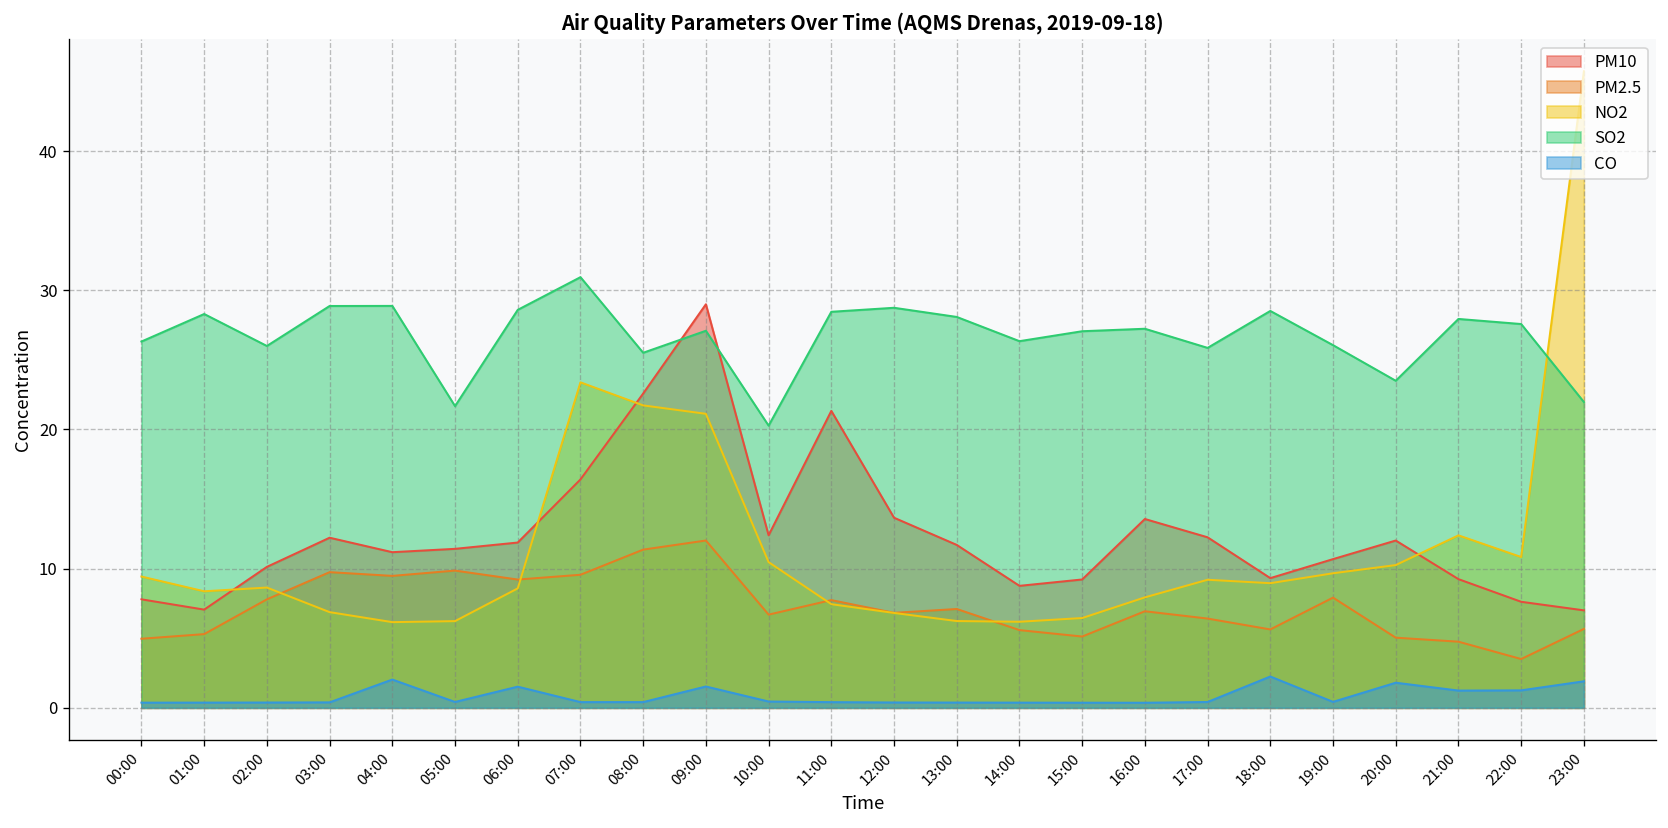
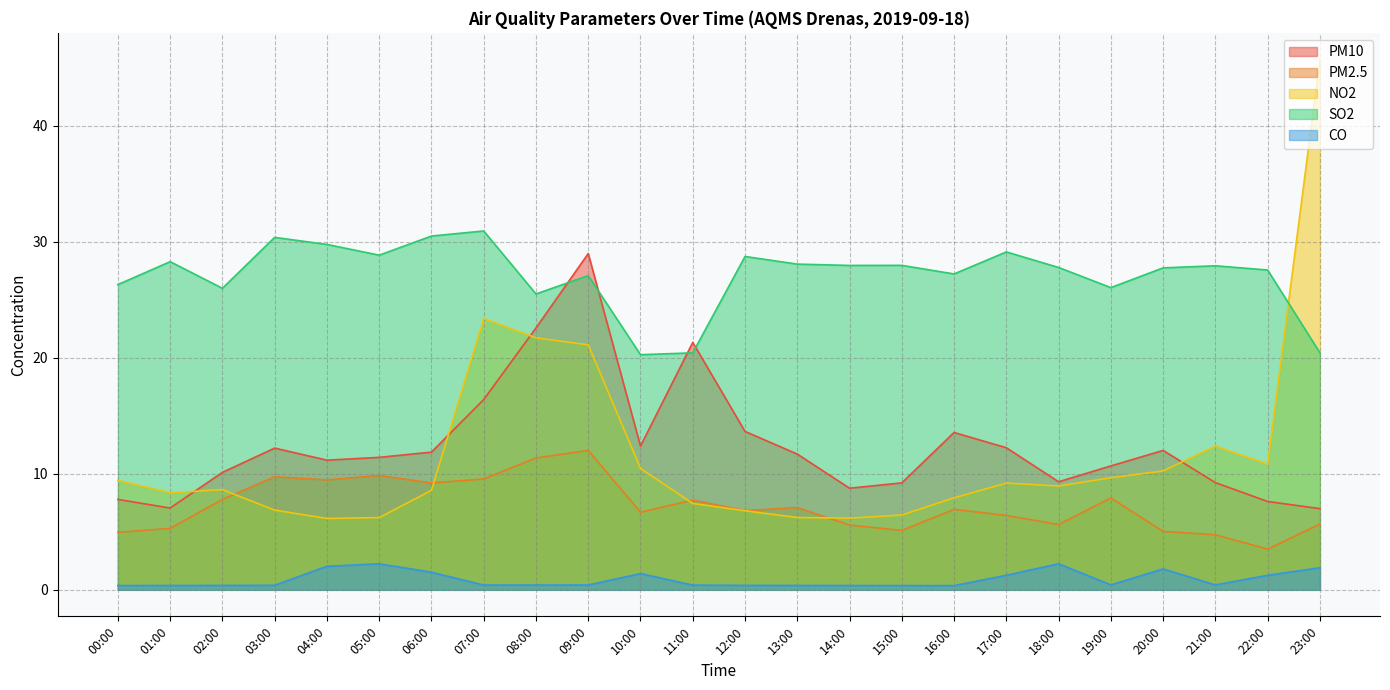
  {
    "SO2": {
      "00:00": 26.3,
      "01:00": 28.3,
      "02:00": 26.0,
-     "03:00": 28.9,
-     "04:00": 28.9,
-     "05:00": 21.7,
-     "06:00": 28.6,
+     "03:00": 30.4,
+     "04:00": 29.8,
+     "05:00": 28.9,
+     "06:00": 30.5,
      "07:00": 30.9,
      "08:00": 25.5,
      "09:00": 27.1,
      "10:00": 20.3,
-     "11:00": 28.5,
+     "11:00": 20.4,
      "12:00": 28.7,
      "13:00": 28.1,
-     "14:00": 26.3,
-     "15:00": 27.1,
+     "14:00": 28.0,
+     "15:00": 28.0,
      "16:00": 27.2,
-     "17:00": 25.9,
-     "18:00": 28.5,
+     "17:00": 29.1,
+     "18:00": 27.8,
      "19:00": 26.1,
-     "20:00": 23.5,
+     "20:00": 27.8,
      "21:00": 27.9,
      "22:00": 27.6,
-     "23:00": 22.0
+     "23:00": 20.4
    },
    "CO": {
      "00:00": 0.4,
      "01:00": 0.4,
      "02:00": 0.4,
      "03:00": 0.4,
      "04:00": 2.0,
-     "05:00": 0.4,
+     "05:00": 2.2,
      "06:00": 1.5,
      "07:00": 0.4,
      "08:00": 0.4,
-     "09:00": 1.5,
-     "10:00": 0.5,
+     "09:00": 0.4,
+     "10:00": 1.4,
      "11:00": 0.4,
      "12:00": 0.4,
      "13:00": 0.4,
      "14:00": 0.4,
      "15:00": 0.4,
      "16:00": 0.4,
-     "17:00": 0.4,
+     "17:00": 1.3,
      "18:00": 2.2,
      "19:00": 0.4,
      "20:00": 1.8,
-     "21:00": 1.2,
+     "21:00": 0.4,
      "22:00": 1.3,
      "23:00": 1.9
    }
  }
